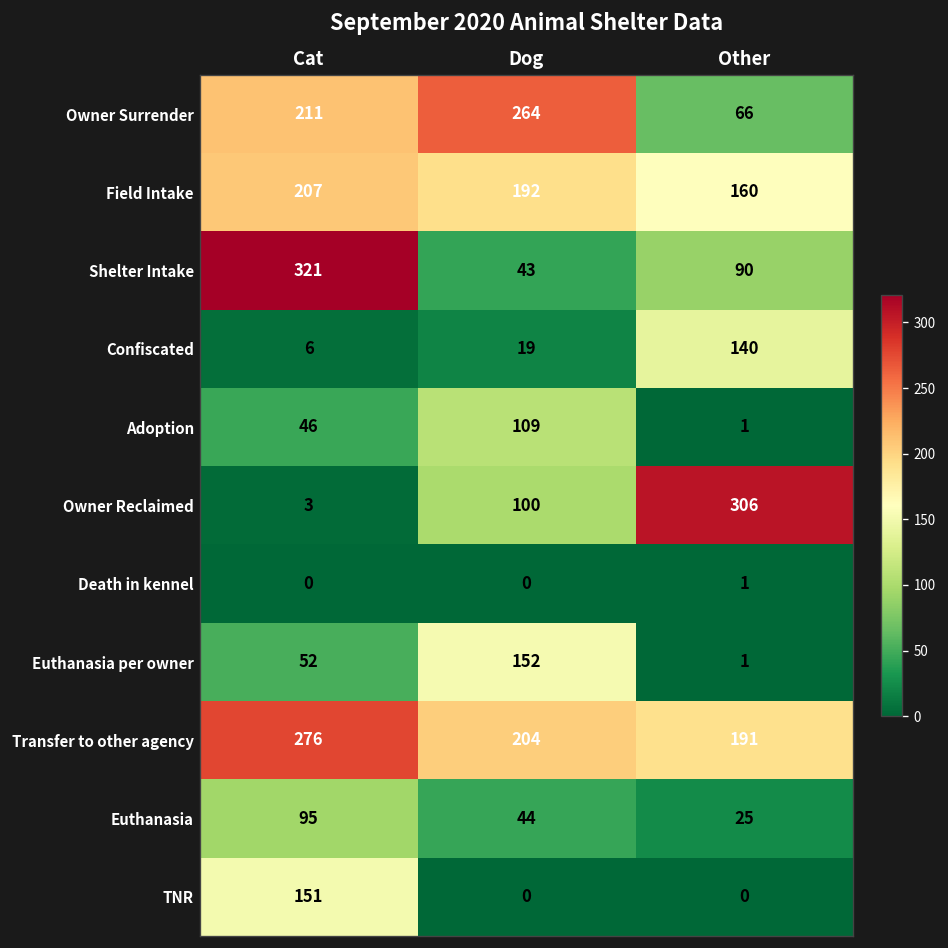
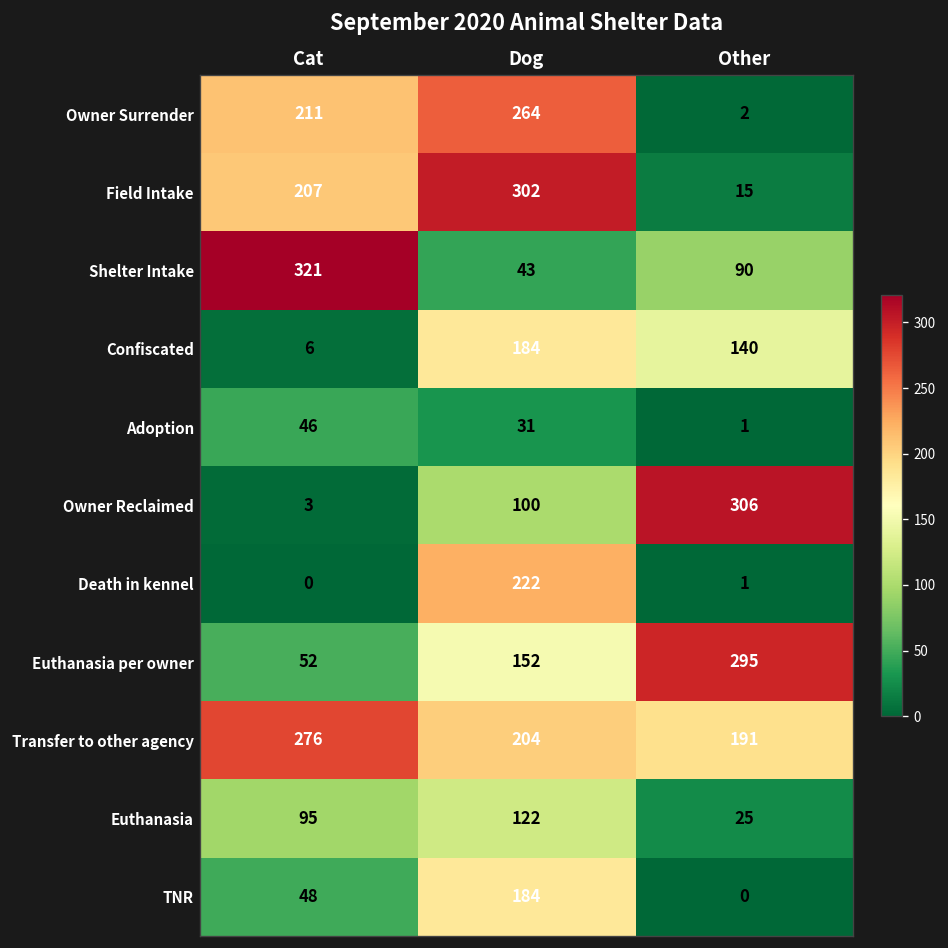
  {
    "Owner Surrender": {
      "Cat": 211,
      "Dog": 264,
-     "Other": 66
+     "Other": 2
    },
    "Field Intake": {
      "Cat": 207,
-     "Dog": 192,
-     "Other": 160
+     "Dog": 302,
+     "Other": 15
    },
    "Shelter Intake": {
      "Cat": 321,
      "Dog": 43,
      "Other": 90
    },
    "Confiscated": {
      "Cat": 6,
-     "Dog": 19,
+     "Dog": 184,
      "Other": 140
    },
    "Adoption": {
      "Cat": 46,
-     "Dog": 109,
+     "Dog": 31,
      "Other": 1
    },
    "Owner Reclaimed": {
      "Cat": 3,
      "Dog": 100,
      "Other": 306
    },
    "Death in kennel": {
      "Cat": 0,
-     "Dog": 0,
+     "Dog": 222,
      "Other": 1
    },
    "Euthanasia per owner": {
      "Cat": 52,
      "Dog": 152,
-     "Other": 1
+     "Other": 295
    },
    "Transfer to other agency": {
      "Cat": 276,
      "Dog": 204,
      "Other": 191
    },
    "Euthanasia": {
      "Cat": 95,
-     "Dog": 44,
+     "Dog": 122,
      "Other": 25
    },
    "TNR": {
-     "Cat": 151,
-     "Dog": 0,
+     "Cat": 48,
+     "Dog": 184,
      "Other": 0
    }
  }
